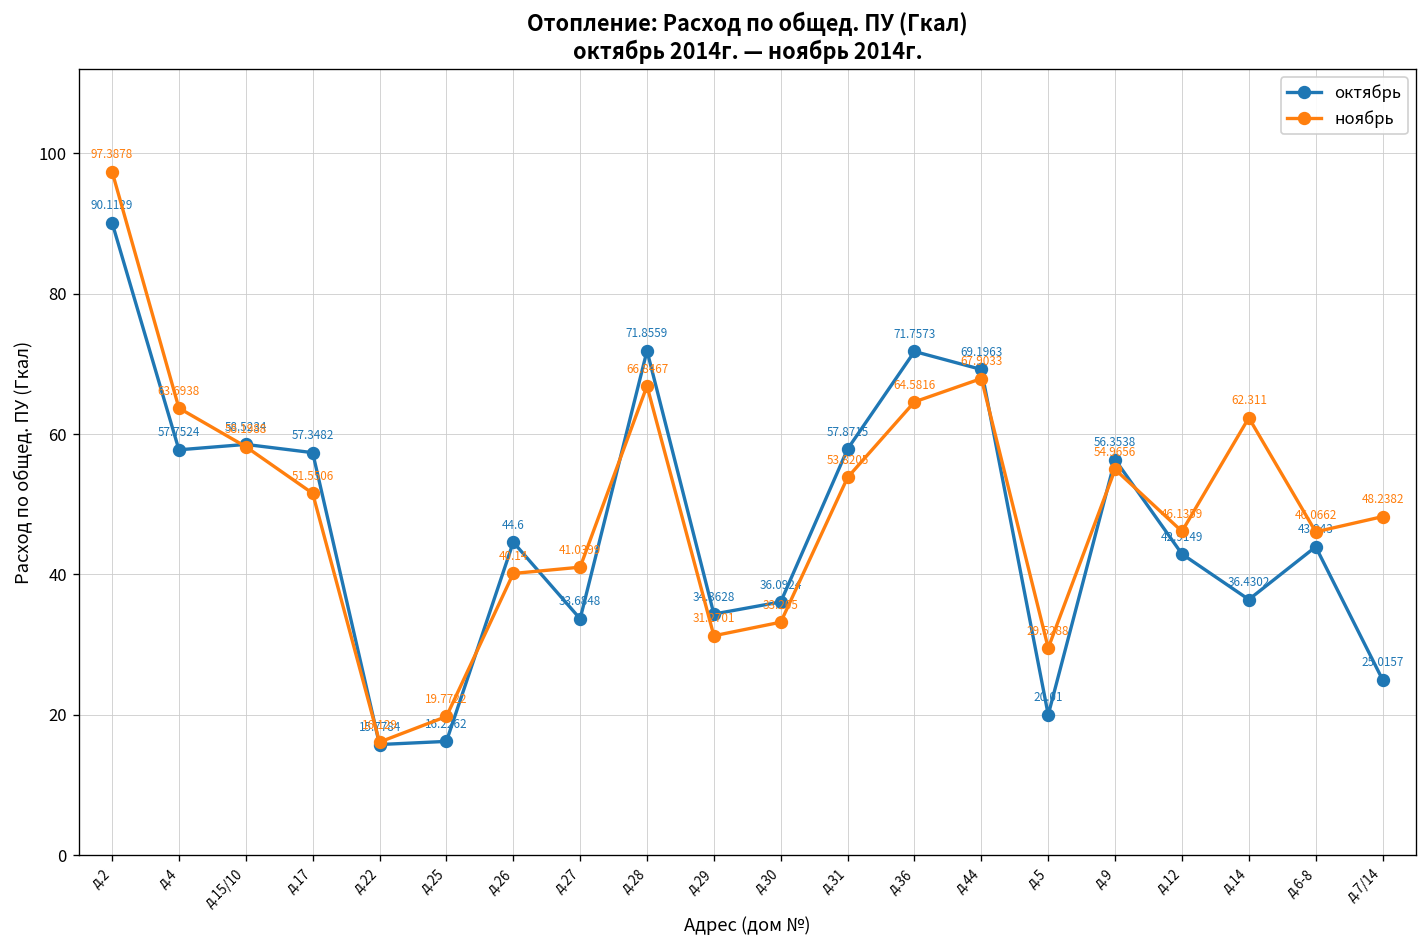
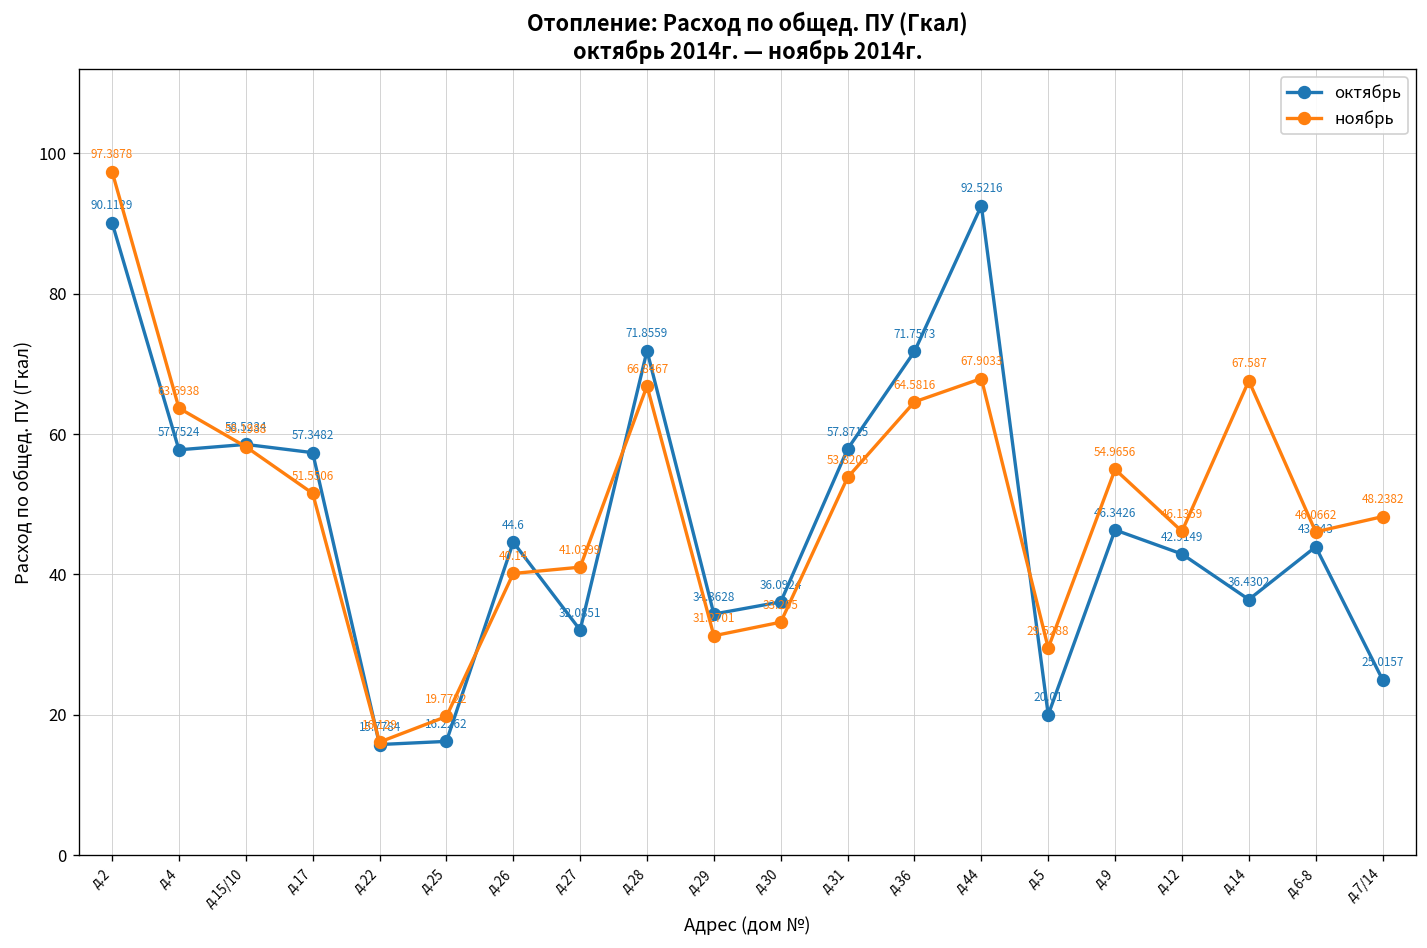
  {
    "октябрь": {
      "д.2": 90.1129,
      "д.4": 57.7524,
      "д.17": 57.3482,
      "д.26": 44.6,
-     "д.27": 33.6848,
+     "д.27": 32.0851,
      "д.28": 71.8559,
      "д.29": 34.3628,
      "д.30": 36.0924,
      "д.31": 57.8715,
      "д.36": 71.7573,
-     "д.44": 69.1963,
+     "д.44": 92.5216,
      "д.5": 20.01,
-     "д.9": 56.3538,
+     "д.9": 46.3426,
      "д.14": 36.4302,
      "д.7/14": 25.0157
    },
    "ноябрь": {
      "д.2": 97.3878,
      "д.4": 63.6938,
      "д.17": 51.5506,
      "д.25": 19.7722,
      "д.26": 40.14,
      "д.27": 41.0399,
      "д.28": 66.8467,
      "д.31": 53.8205,
      "д.36": 64.5816,
      "д.5": 29.5288,
      "д.12": 46.1359,
-     "д.14": 62.311,
+     "д.14": 67.587,
      "д.6-8": 46.0662,
      "д.7/14": 48.2382
    }
  }
